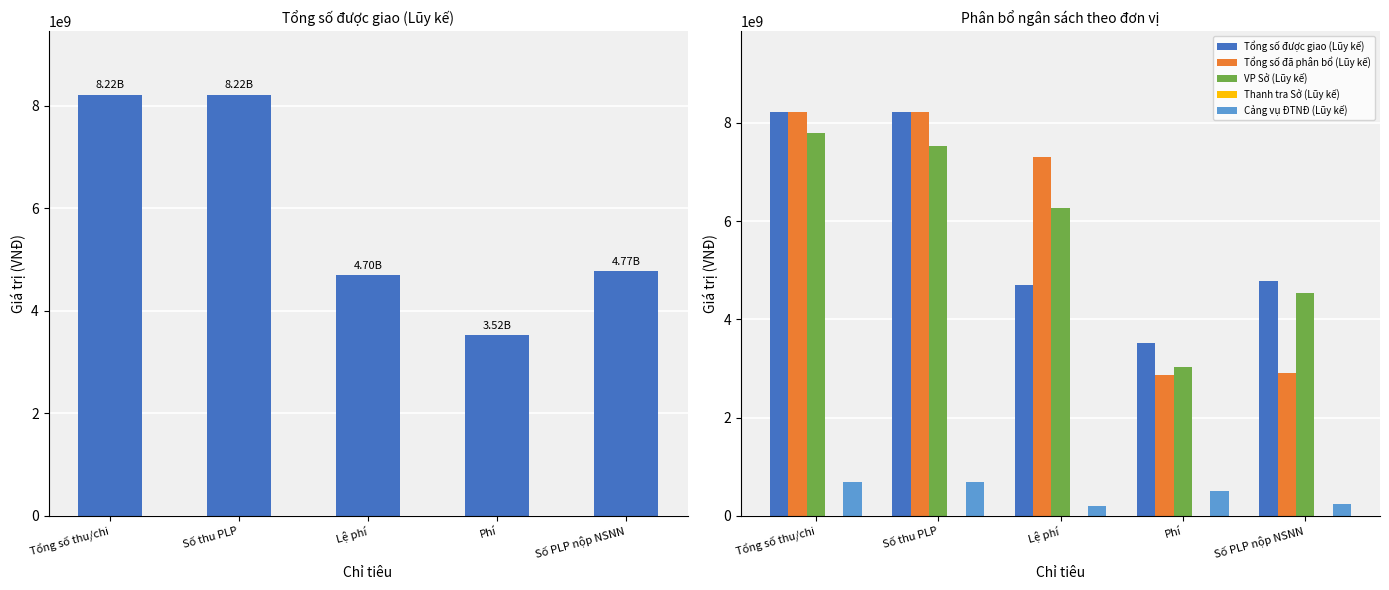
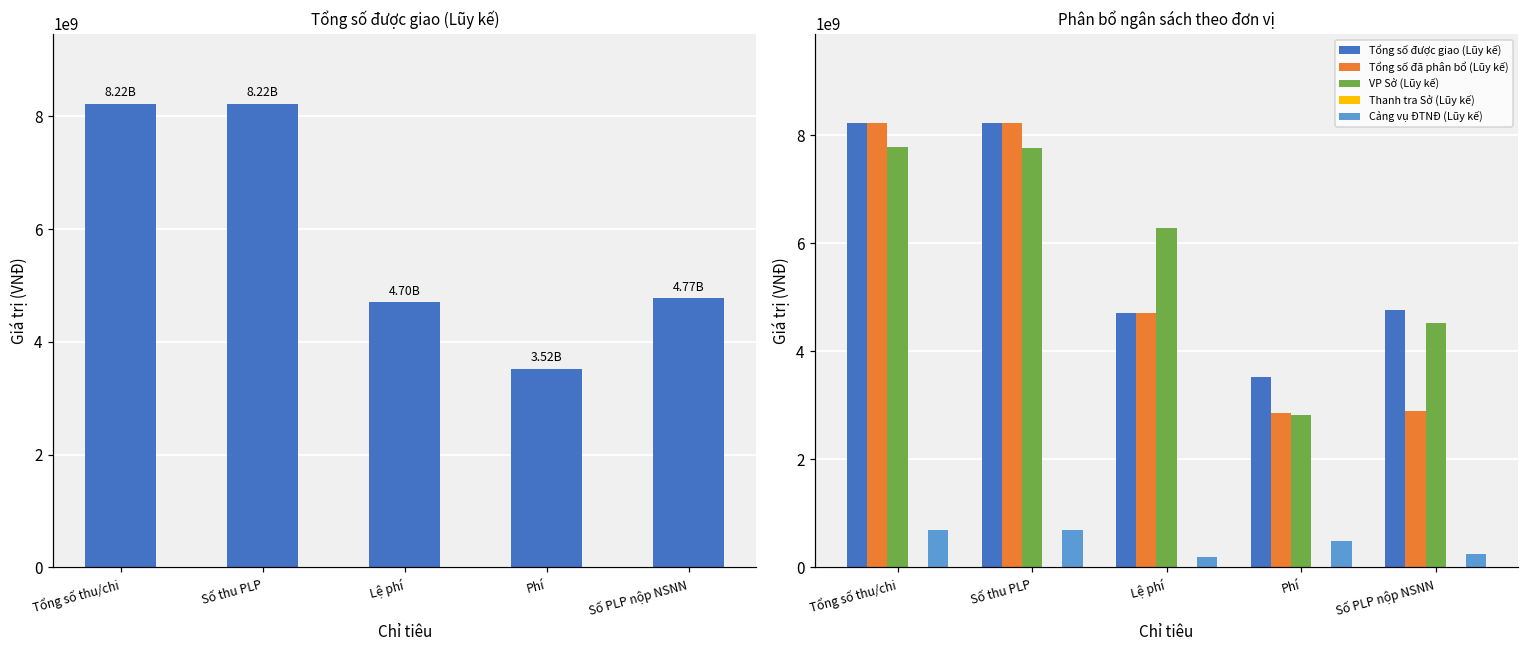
  {
    "Tổng số được giao (Lũy kế)": {
      "Tổng số thu/chi": "8.22B",
      "Số thu PLP": "8.22B",
      "Lệ phí": "4.70B",
      "Phí": "3.52B",
      "Số PLP nộp NSNN": "4.77B"
    },
    "Phân bổ ngân sách theo đơn vị": {
      "Tổng số đã phân bổ (Lũy kế)": {
        "Tổng số thu/chi": "8200000000",
        "Số thu PLP": "8200000000",
-       "Lệ phí": "7300000000",
+       "Lệ phí": "4700000000",
        "Phí": "2900000000",
        "Số PLP nộp NSNN": "2900000000"
      },
      "VP Sở (Lũy kế)": {
        "Tổng số thu/chi": "7800000000",
-       "Số thu PLP": "7500000000",
+       "Số thu PLP": "7800000000",
        "Lệ phí": "6300000000",
-       "Phí": "3000000000",
+       "Phí": "2800000000",
        "Số PLP nộp NSNN": "4500000000"
      },
      "Thanh tra Sở (Lũy kế)": {
        "Tổng số thu/chi": "0",
        "Số thu PLP": "0",
        "Lệ phí": "0",
        "Phí": "0",
        "Số PLP nộp NSNN": "0"
      }
    }
  }
